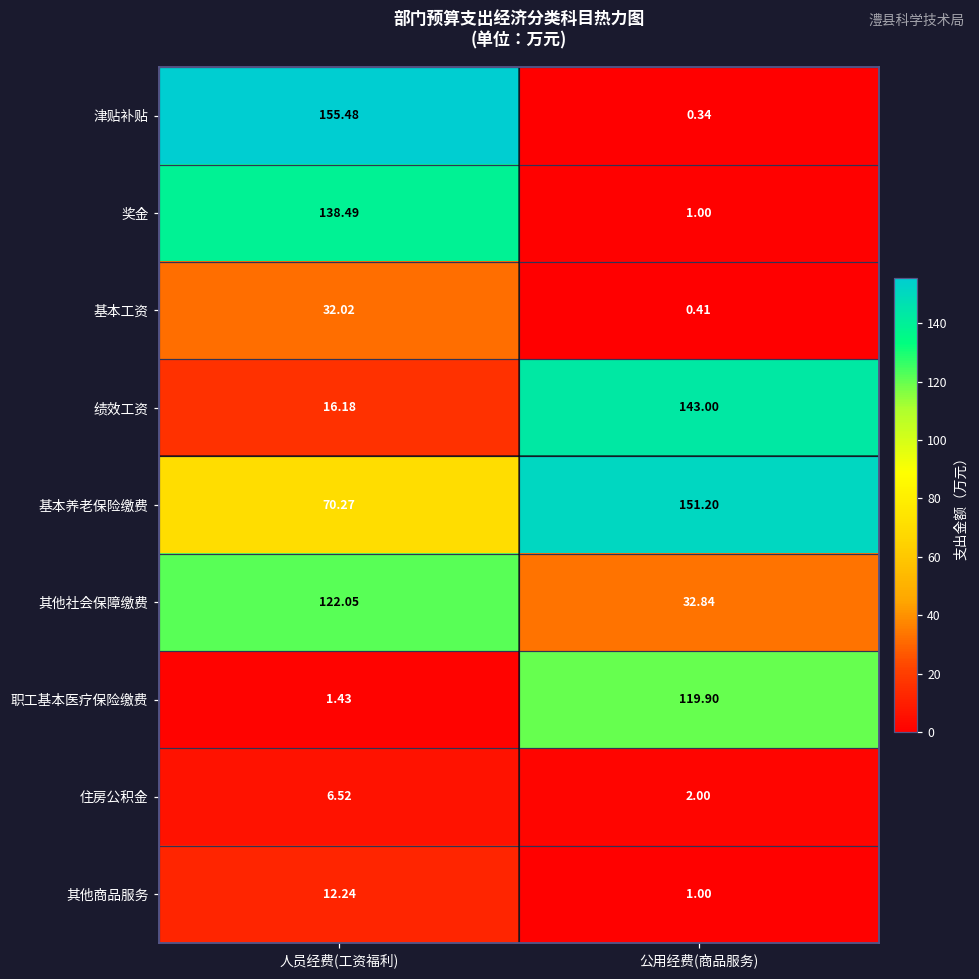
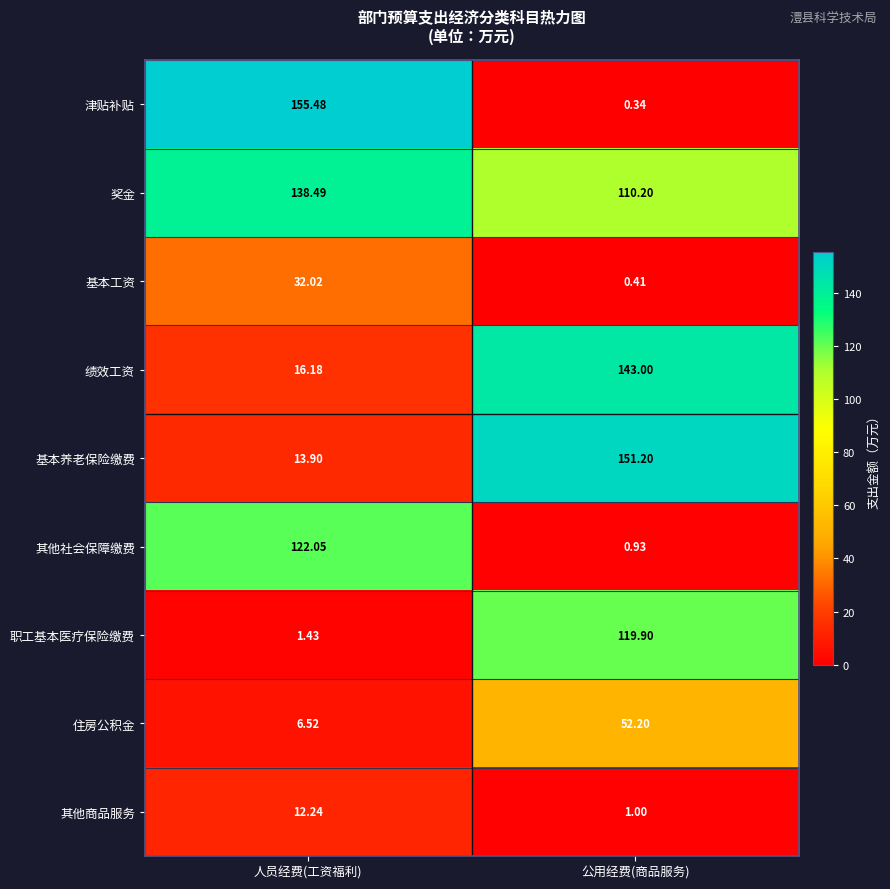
  {
    "津贴补贴": {
      "人员经费(工资福利)": 155.48,
      "公用经费(商品服务)": 0.34
    },
    "奖金": {
      "人员经费(工资福利)": 138.49,
-     "公用经费(商品服务)": 1.00
+     "公用经费(商品服务)": 110.20
    },
    "基本工资": {
      "人员经费(工资福利)": 32.02,
      "公用经费(商品服务)": 0.41
    },
    "绩效工资": {
      "人员经费(工资福利)": 16.18,
      "公用经费(商品服务)": 143.00
    },
    "基本养老保险缴费": {
-     "人员经费(工资福利)": 70.27,
+     "人员经费(工资福利)": 13.90,
      "公用经费(商品服务)": 151.20
    },
    "其他社会保障缴费": {
      "人员经费(工资福利)": 122.05,
-     "公用经费(商品服务)": 32.84
+     "公用经费(商品服务)": 0.93
    },
    "职工基本医疗保险缴费": {
      "人员经费(工资福利)": 1.43,
      "公用经费(商品服务)": 119.90
    },
    "住房公积金": {
      "人员经费(工资福利)": 6.52,
-     "公用经费(商品服务)": 2.00
+     "公用经费(商品服务)": 52.20
    },
    "其他商品服务": {
      "人员经费(工资福利)": 12.24,
      "公用经费(商品服务)": 1.00
    }
  }
